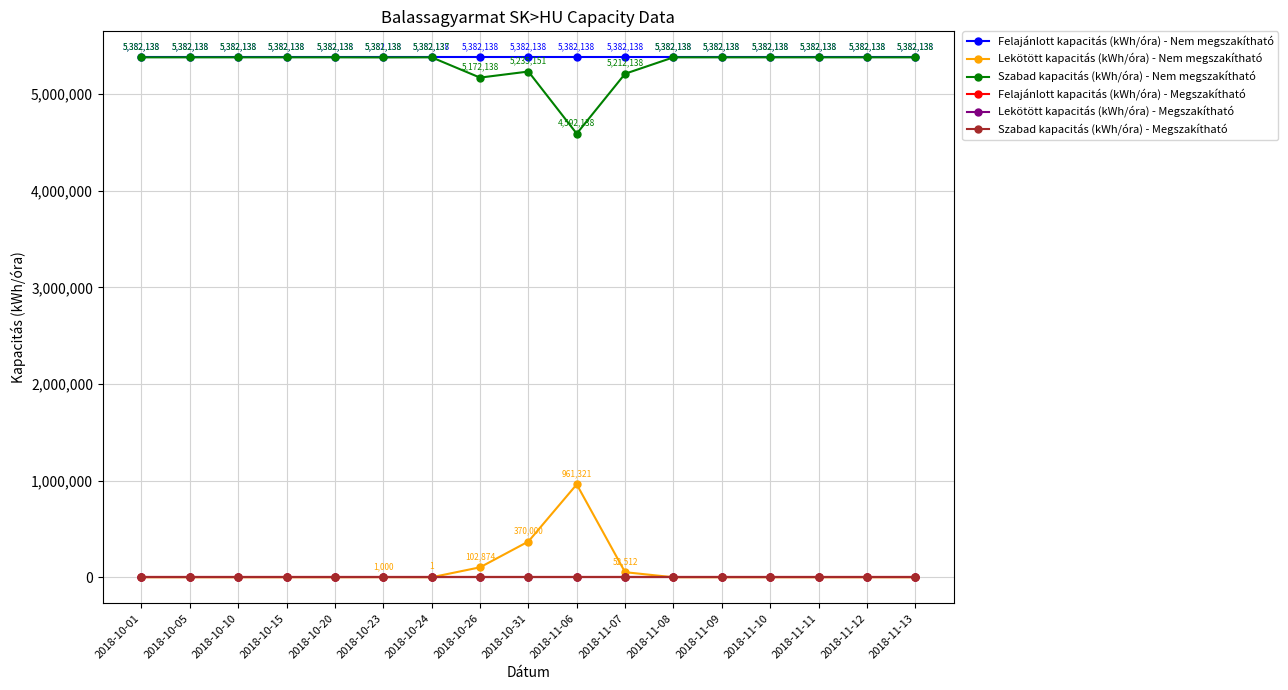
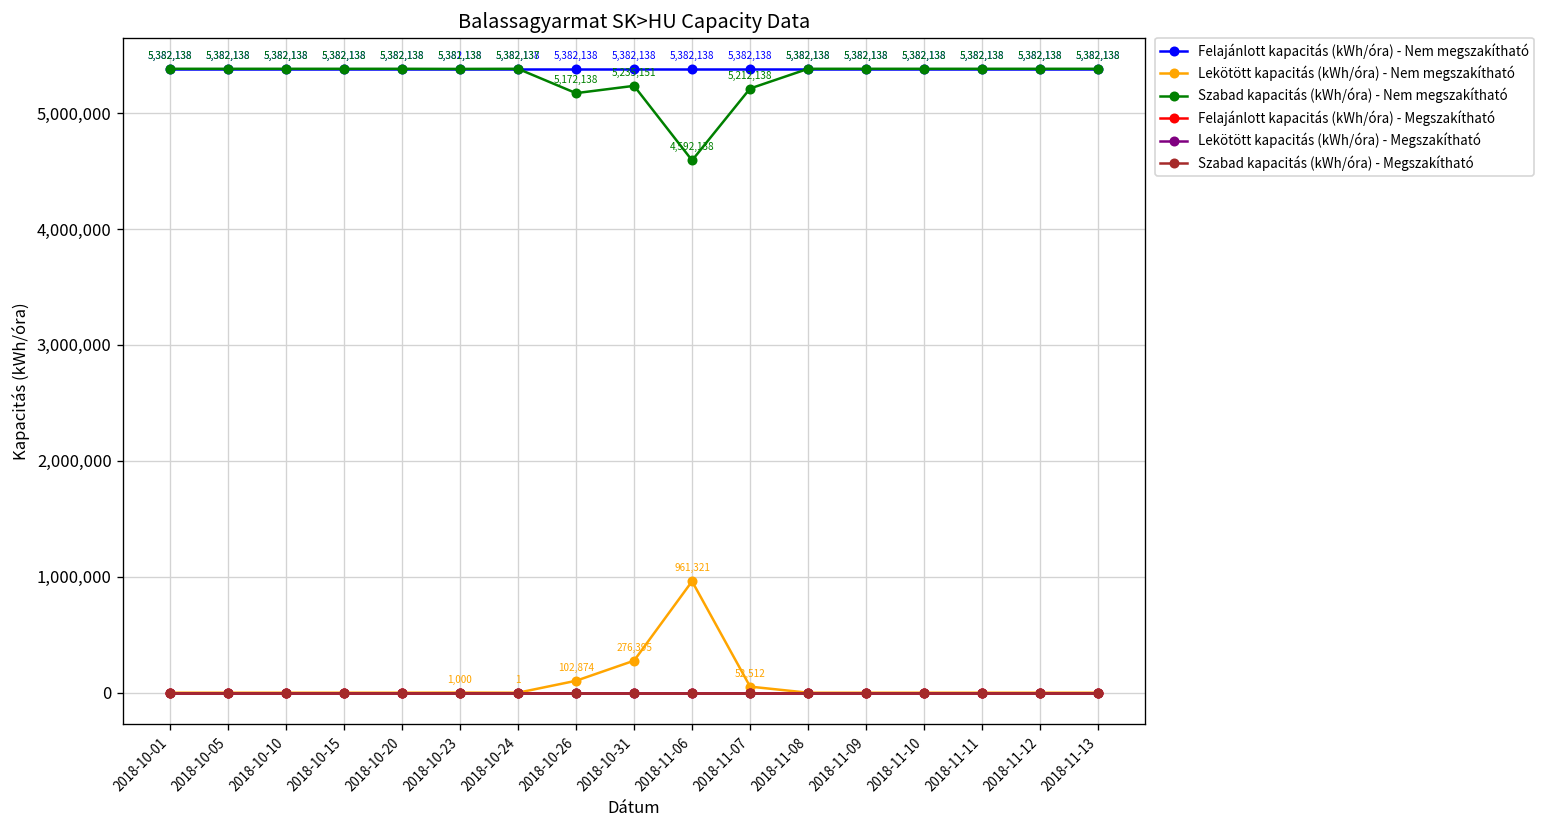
  {
    "Felajánlott kapacitás (kWh/óra) - Nem megszakítható": {
      "2018-10-26": "5,382,138",
      "2018-10-31": "5,382,138",
      "2018-11-06": "5,382,138",
      "2018-11-07": "5,382,138"
    },
    "Lekötött kapacitás (kWh/óra) - Nem megszakítható": {
      "2018-10-26": "102,874",
-     "2018-10-31": "370,000",
+     "2018-10-31": "276,395",
      "2018-11-06": "961,321",
      "2018-11-07": "52,512"
    },
    "Szabad kapacitás (kWh/óra) - Nem megszakítható": {
      "2018-10-26": "5,172,138",
      "2018-11-06": "4,592,138"
    },
    "Szabad kapacitás (kWh/óra) - Megszakítható": {
      "2018-10-26": "0",
      "2018-10-31": "0",
      "2018-11-06": "0",
      "2018-11-07": "0"
    }
  }
